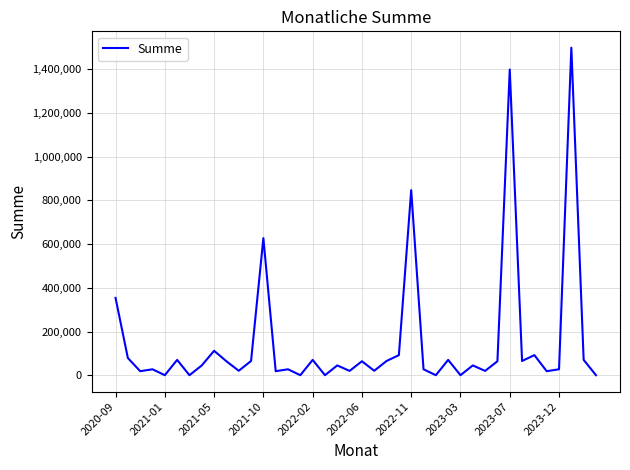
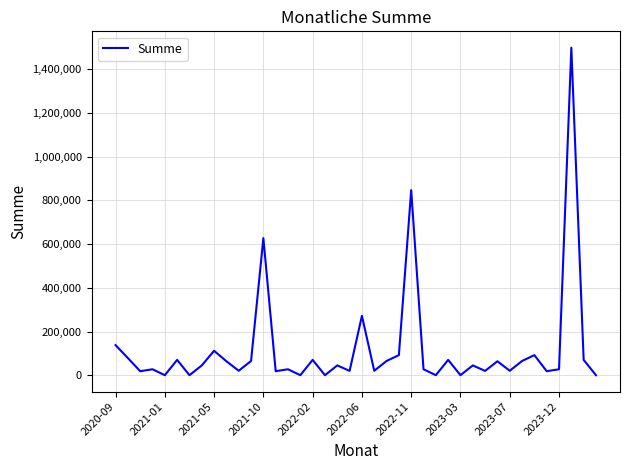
  {
-   "2020-09": "350,000",
+   "2020-09": "140,000",
    "2021-01": "0",
    "2021-05": "110,000",
    "2021-10": "630,000",
    "2022-02": "70,000",
-   "2022-06": "60,000",
+   "2022-06": "270,000",
    "2022-11": "850,000",
    "2023-03": "0",
-   "2023-07": "1,400,000",
+   "2023-07": "20,000",
    "2023-12": "30,000"
  }
